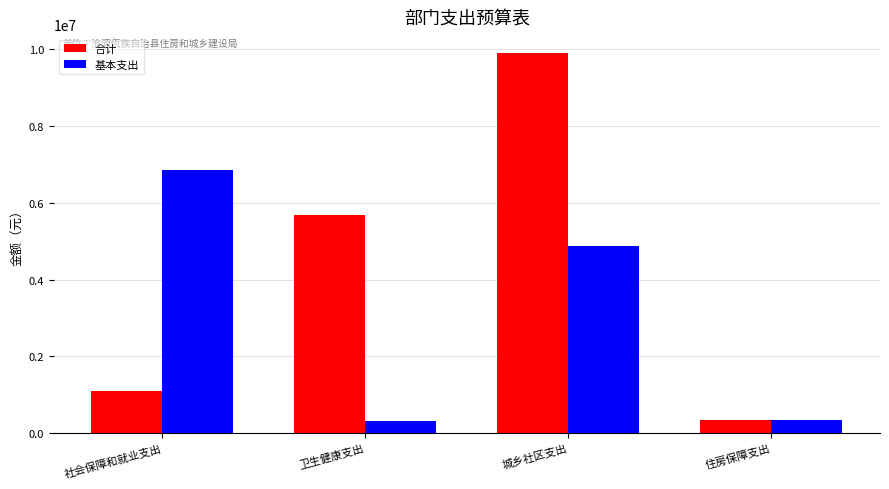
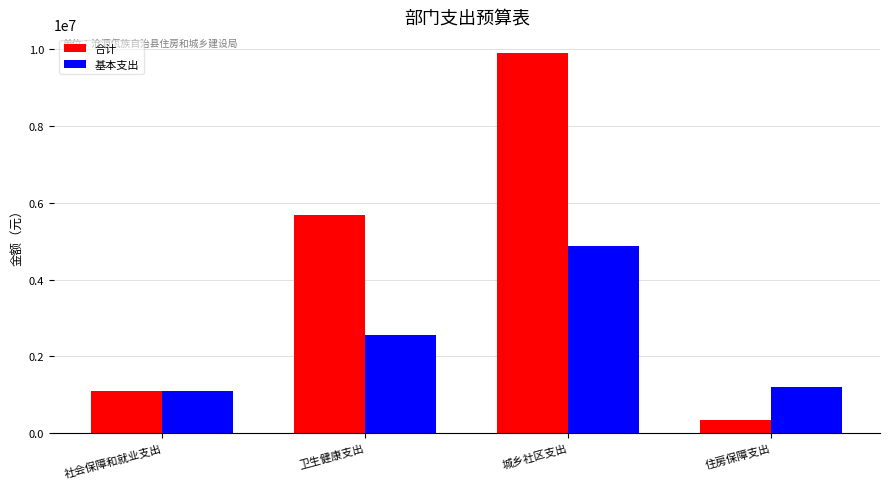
  {
    "合计": {
      "社会保障和就业支出": 1100000,
      "卫生健康支出": 5700000,
      "城乡社区支出": 9900000,
      "住房保障支出": 400000
    },
    "基本支出": {
-     "社会保障和就业支出": 6800000,
-     "卫生健康支出": 300000,
+     "社会保障和就业支出": 1100000,
+     "卫生健康支出": 2500000,
      "城乡社区支出": 4900000,
-     "住房保障支出": 400000
+     "住房保障支出": 1200000
    }
  }
